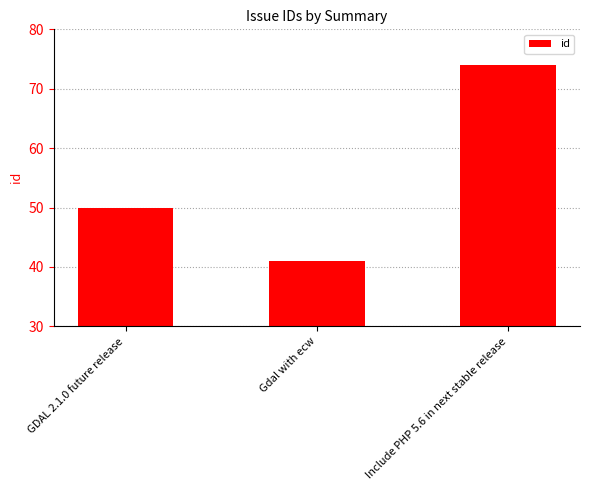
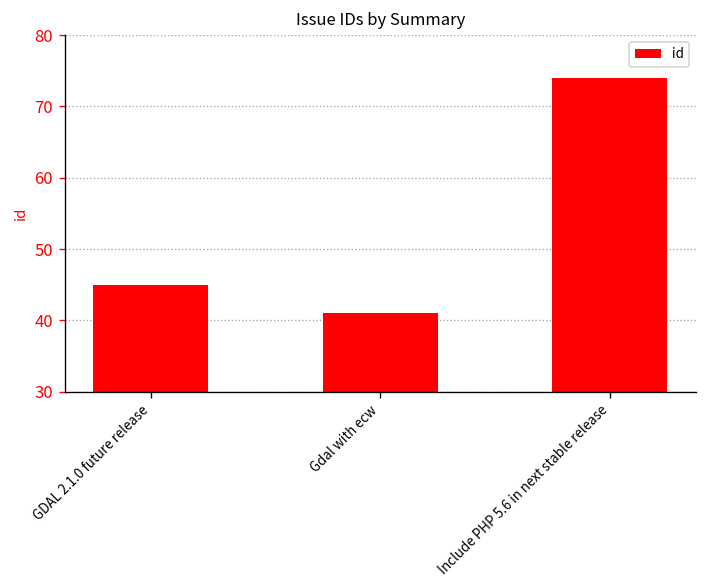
  {
-   "GDAL 2.1.0 future release": 50,
+   "GDAL 2.1.0 future release": 45,
    "Gdal with ecw": 41,
    "Include PHP 5.6 in next stable release": 74
  }
